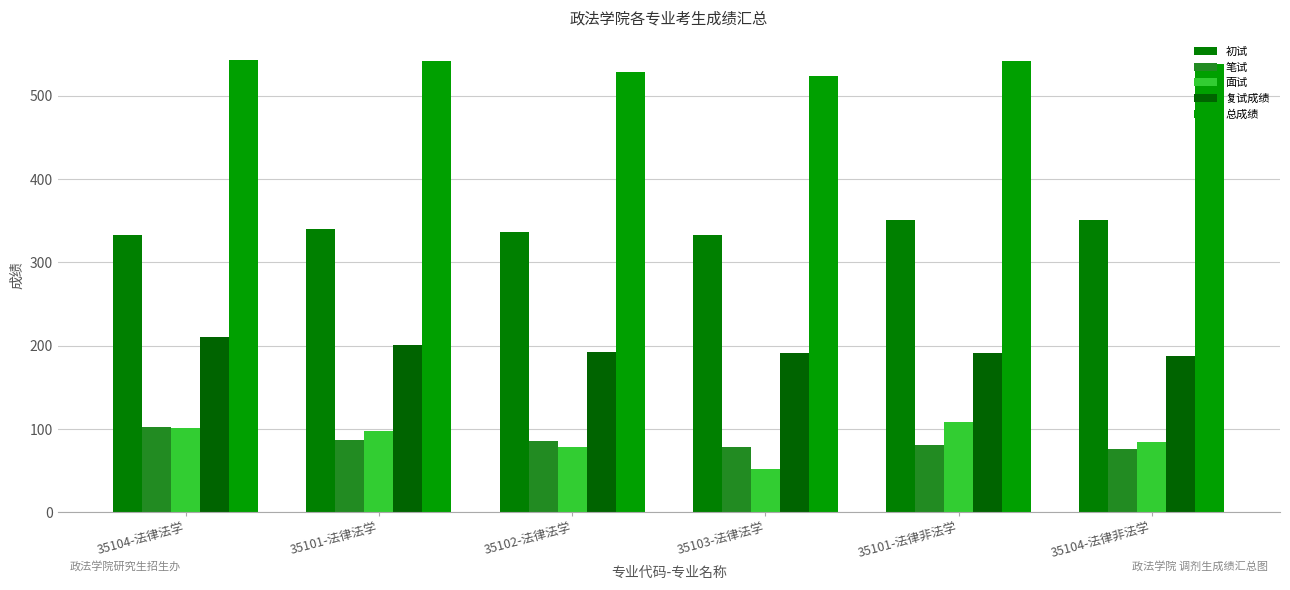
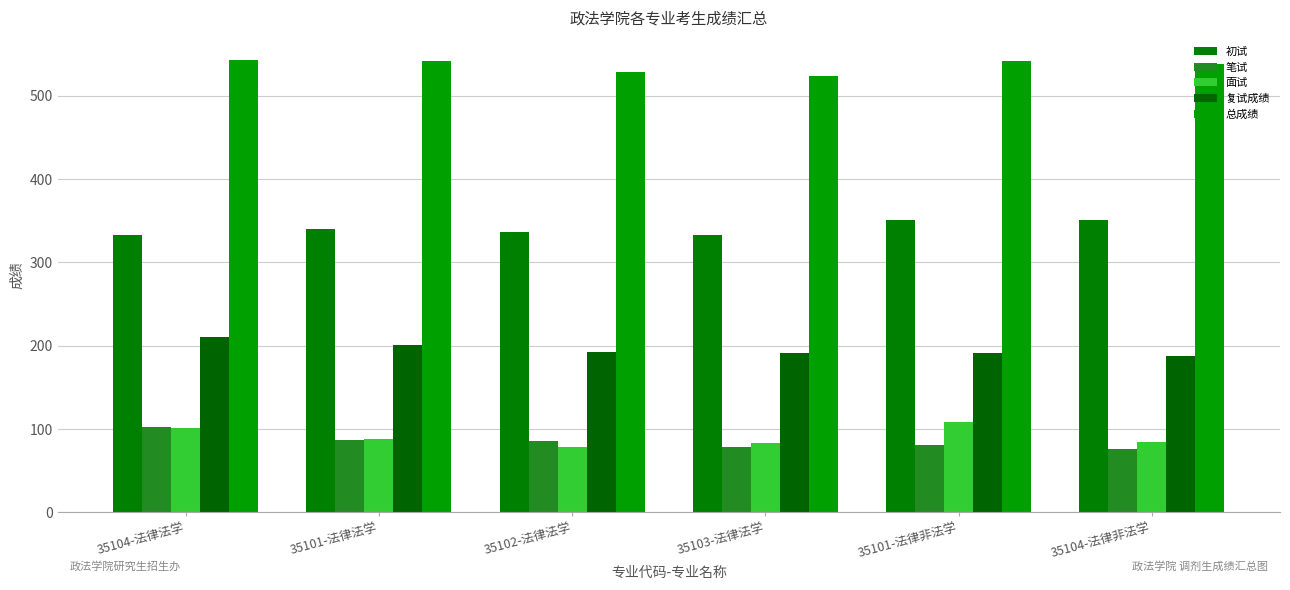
  {
    "面试": {
      "35104-法律法学": 100,
-     "35101-法律法学": 100,
+     "35101-法律法学": 90,
      "35102-法律法学": 80,
-     "35103-法律法学": 50,
+     "35103-法律法学": 80,
      "35101-法律非法学": 110,
      "35104-法律非法学": 80
    }
  }
